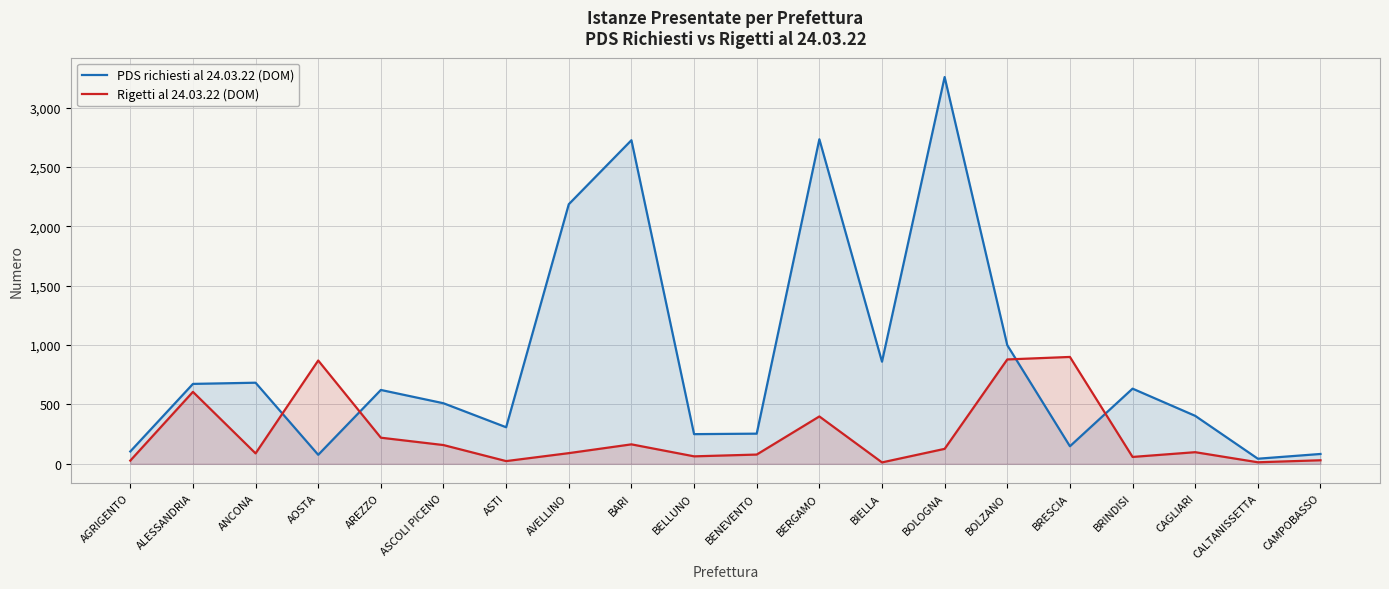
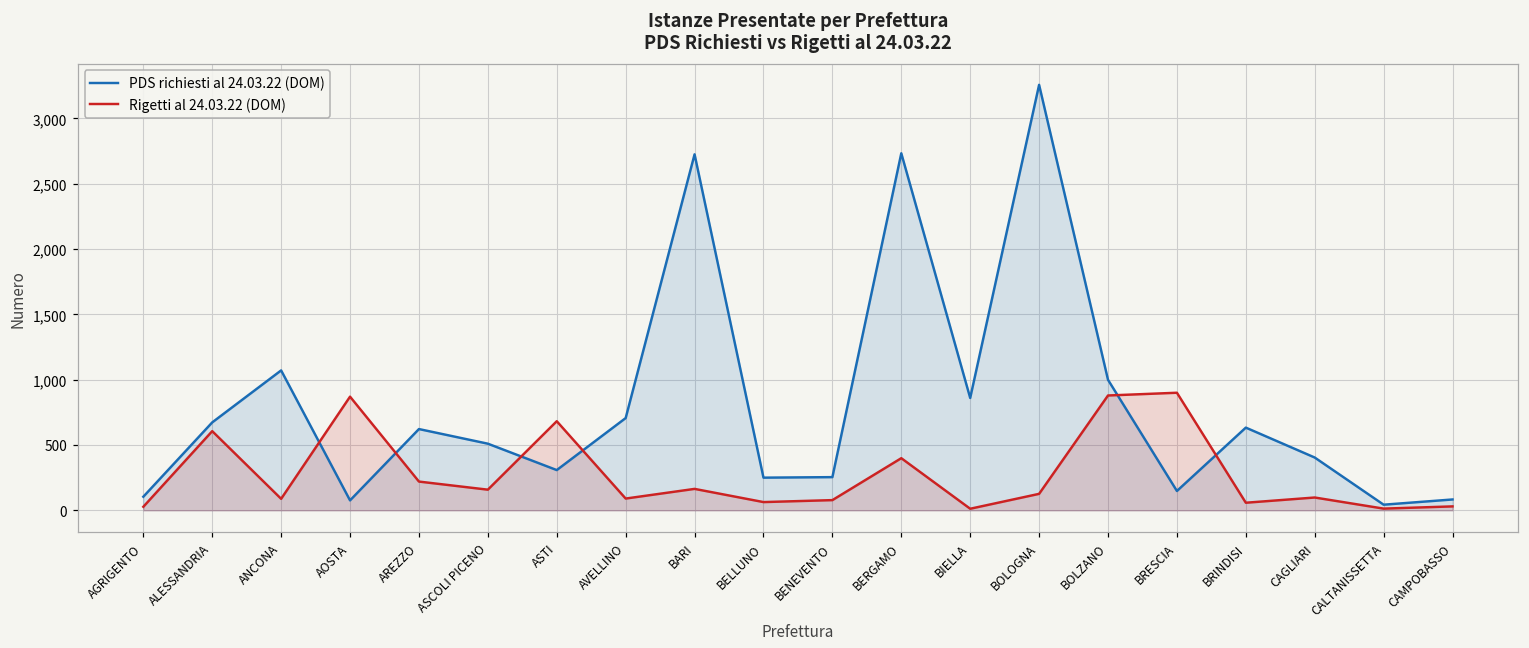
  {
    "PDS richiesti al 24.03.22 (DOM)": {
      "AGRIGENTO": "100",
      "ALESSANDRIA": "670",
-     "ANCONA": "680",
+     "ANCONA": "1,070",
      "AOSTA": "80",
      "AREZZO": "620",
      "ASCOLI PICENO": "510",
      "ASTI": "310",
-     "AVELLINO": "2,190",
+     "AVELLINO": "710",
      "BARI": "2,730",
      "BELLUNO": "250",
      "BENEVENTO": "250",
      "BERGAMO": "2,730",
      "BIELLA": "860",
      "BOLOGNA": "3,260",
      "BOLZANO": "1,000",
      "BRESCIA": "150",
      "BRINDISI": "630",
      "CAGLIARI": "400",
      "CALTANISSETTA": "40",
      "CAMPOBASSO": "80"
    },
    "Rigetti al 24.03.22 (DOM)": {
      "AGRIGENTO": "30",
      "ALESSANDRIA": "610",
      "ANCONA": "90",
      "AOSTA": "870",
      "AREZZO": "220",
      "ASCOLI PICENO": "160",
-     "ASTI": "20",
+     "ASTI": "680",
      "AVELLINO": "90",
      "BARI": "160",
      "BELLUNO": "60",
      "BENEVENTO": "80",
      "BERGAMO": "400",
      "BIELLA": "10",
      "BOLOGNA": "130",
      "BOLZANO": "880",
      "BRESCIA": "900",
      "BRINDISI": "60",
      "CAGLIARI": "100",
      "CALTANISSETTA": "10",
      "CAMPOBASSO": "30"
    }
  }
